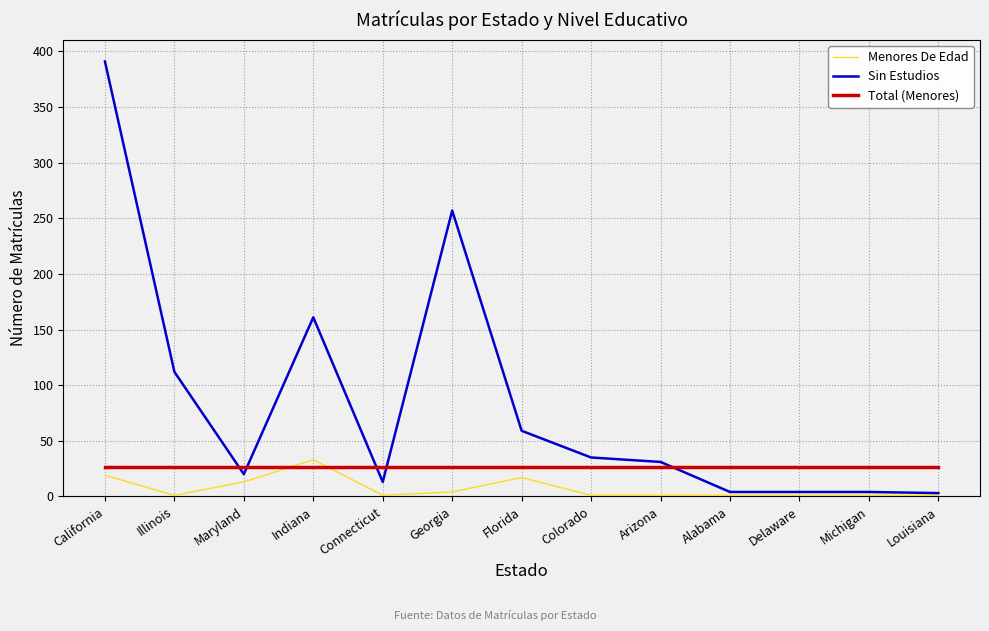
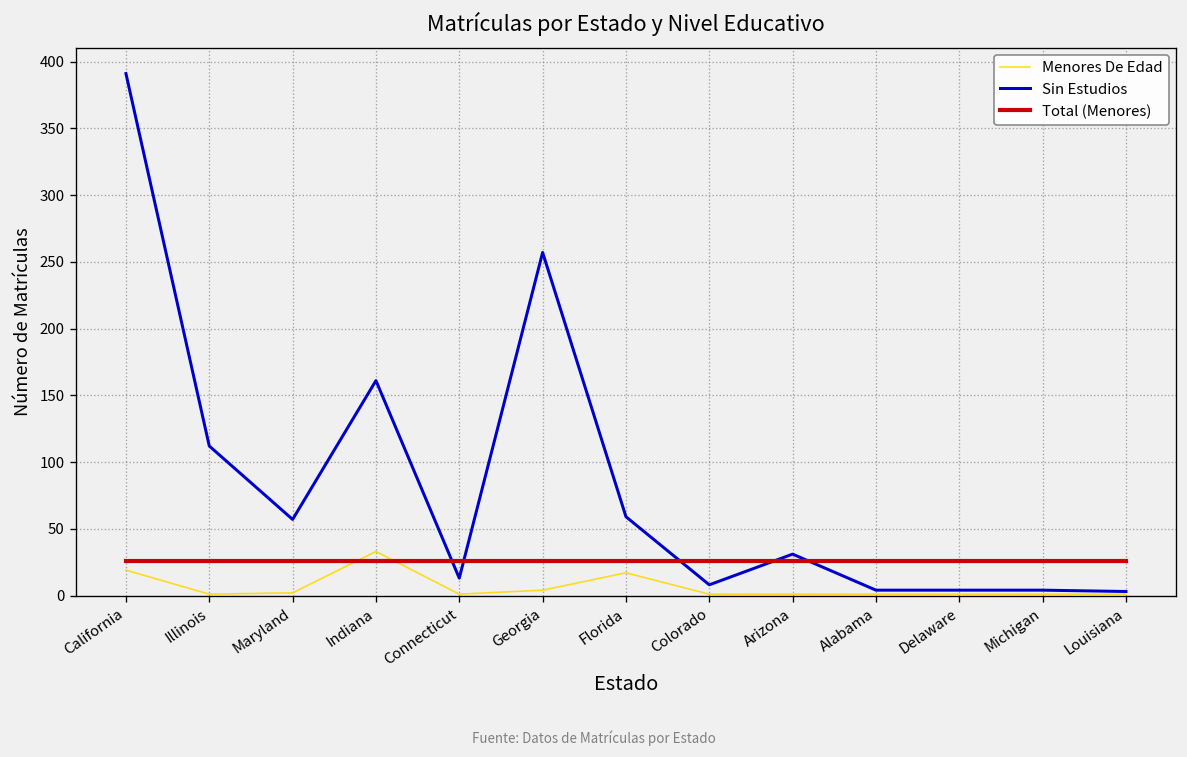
  {
    "Menores De Edad": {
      "California": 19,
      "Illinois": 1,
-     "Maryland": 13,
+     "Maryland": 2,
      "Indiana": 33,
      "Connecticut": 1,
      "Georgia": 4,
      "Florida": 17,
      "Colorado": 1,
      "Arizona": 1,
      "Alabama": 1,
      "Delaware": 1,
      "Michigan": 1
    },
    "Sin Estudios": {
      "California": 391,
      "Illinois": 112,
-     "Maryland": 20,
+     "Maryland": 57,
      "Indiana": 161,
      "Connecticut": 13,
      "Georgia": 257,
      "Florida": 59,
-     "Colorado": 35,
+     "Colorado": 8,
      "Arizona": 31,
      "Alabama": 4,
      "Delaware": 4,
      "Michigan": 4
    },
    "Total (Menores)": {
      "California": 26,
      "Illinois": 26,
      "Maryland": 26,
      "Indiana": 26,
      "Connecticut": 26,
      "Georgia": 26,
      "Florida": 26,
      "Colorado": 26,
      "Arizona": 26,
      "Alabama": 26,
      "Delaware": 26,
      "Michigan": 26,
      "Louisiana": 26
    }
  }
